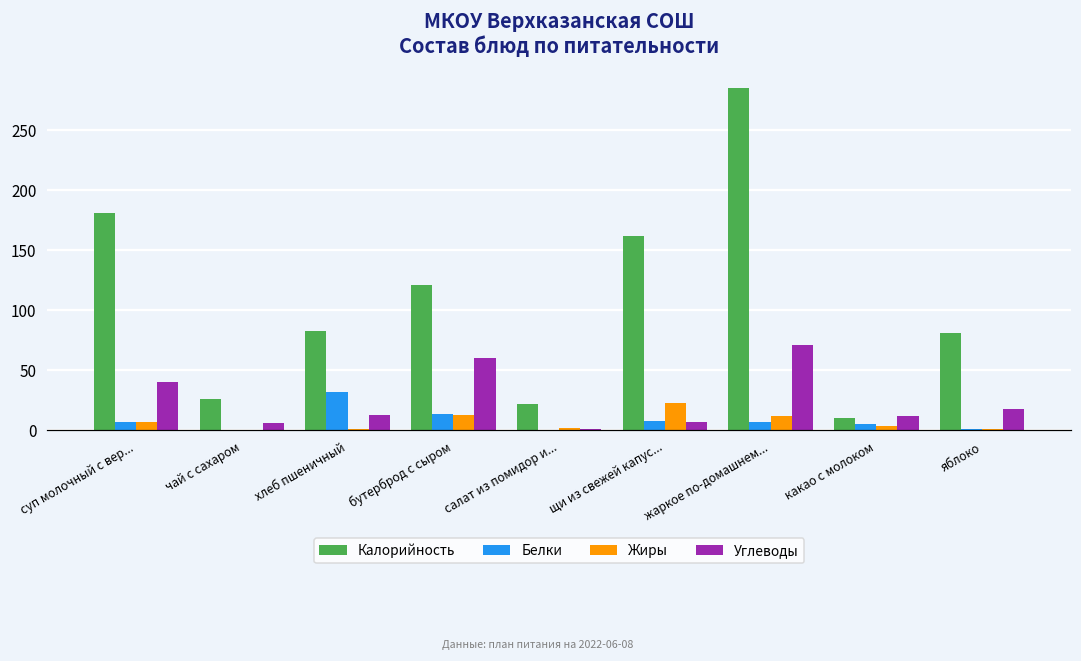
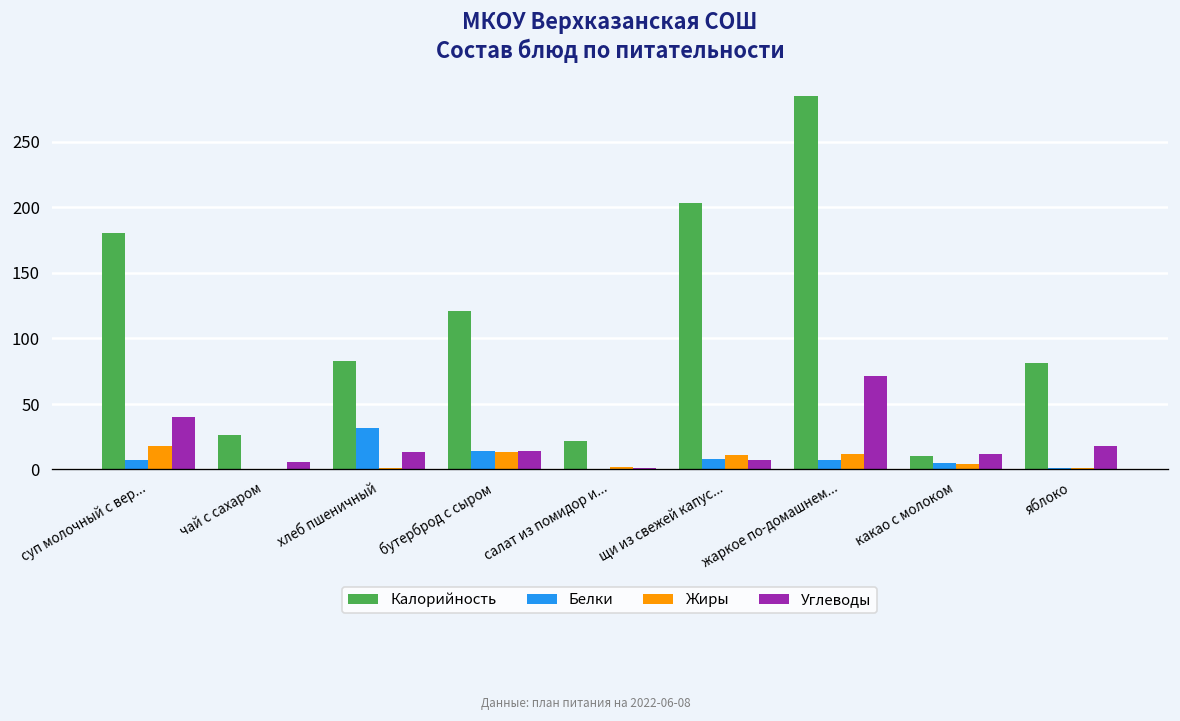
  {
    "Калорийность": {
      "суп молочный с вер...": 181,
      "чай с сахаром": 26,
      "хлеб пшеничный": 83,
      "бутерброд с сыром": 121,
      "салат из помидор и...": 22,
-     "щи из свежей капус...": 162,
+     "щи из свежей капус...": 203,
      "жаркое по-домашнем...": 285,
      "какао с молоком": 10,
      "яблоко": 81
    },
    "Белки": {
      "суп молочный с вер...": 7,
      "чай с сахаром": 0,
      "хлеб пшеничный": 32,
      "бутерброд с сыром": 14,
      "салат из помидор и...": 0,
      "щи из свежей капус...": 8,
      "жаркое по-домашнем...": 7,
      "какао с молоком": 5
    },
    "Жиры": {
-     "суп молочный с вер...": 7,
+     "суп молочный с вер...": 18,
      "чай с сахаром": 0,
      "бутерброд с сыром": 13,
-     "щи из свежей капус...": 23,
+     "щи из свежей капус...": 11,
      "жаркое по-домашнем...": 12,
      "какао с молоком": 4
    },
    "Углеводы": {
      "суп молочный с вер...": 40,
      "чай с сахаром": 6,
      "хлеб пшеничный": 13,
-     "бутерброд с сыром": 60,
+     "бутерброд с сыром": 14,
      "щи из свежей капус...": 7,
      "жаркое по-домашнем...": 71,
      "какао с молоком": 12,
      "яблоко": 18
    }
  }
